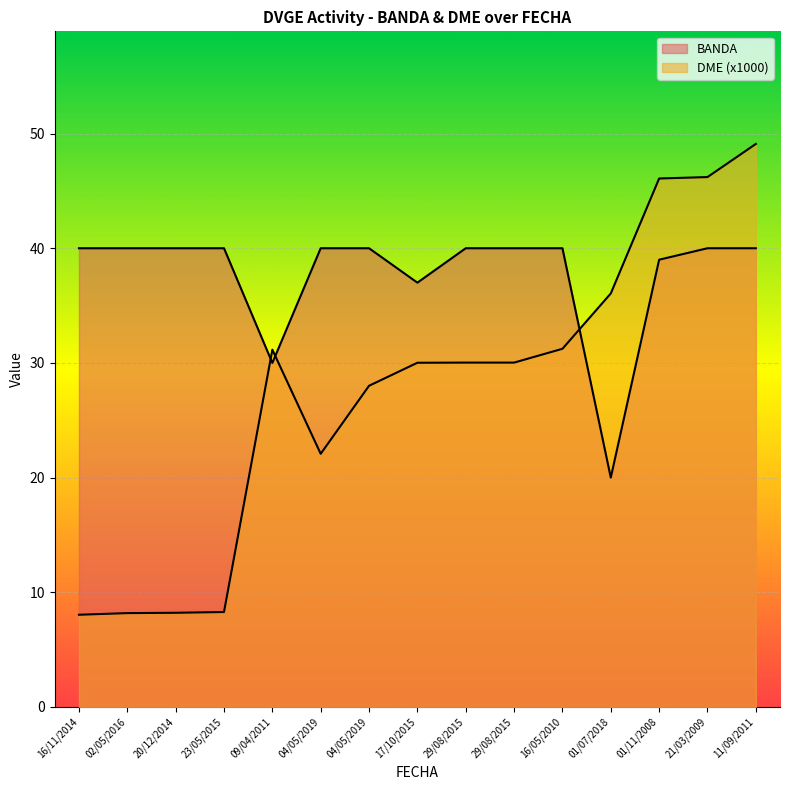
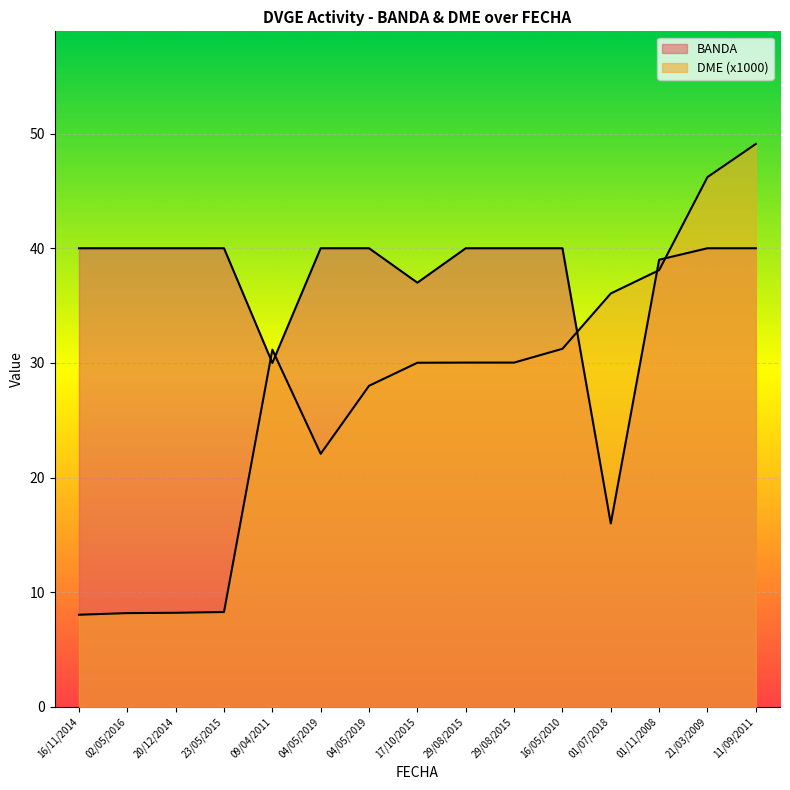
  {
    "BANDA": {
      "16/11/2014": 40,
      "02/05/2016": 40,
      "20/12/2014": 40,
      "23/05/2015": 40,
      "09/04/2011": 30,
      "17/10/2015": 37,
      "16/05/2010": 40,
-     "01/07/2018": 20,
+     "01/07/2018": 16,
      "01/11/2008": 39,
      "21/03/2009": 40,
      "11/09/2011": 40
    },
    "DME (x1000)": {
      "16/11/2014": 8.0,
      "02/05/2016": 8.2,
      "20/12/2014": 8.2,
      "23/05/2015": 8.3,
      "09/04/2011": 31.2,
      "17/10/2015": 30.0,
      "16/05/2010": 31.2,
      "01/07/2018": 36.1,
-     "01/11/2008": 46.1,
+     "01/11/2008": 38.1,
      "21/03/2009": 46.2,
      "11/09/2011": 49.1
    }
  }
